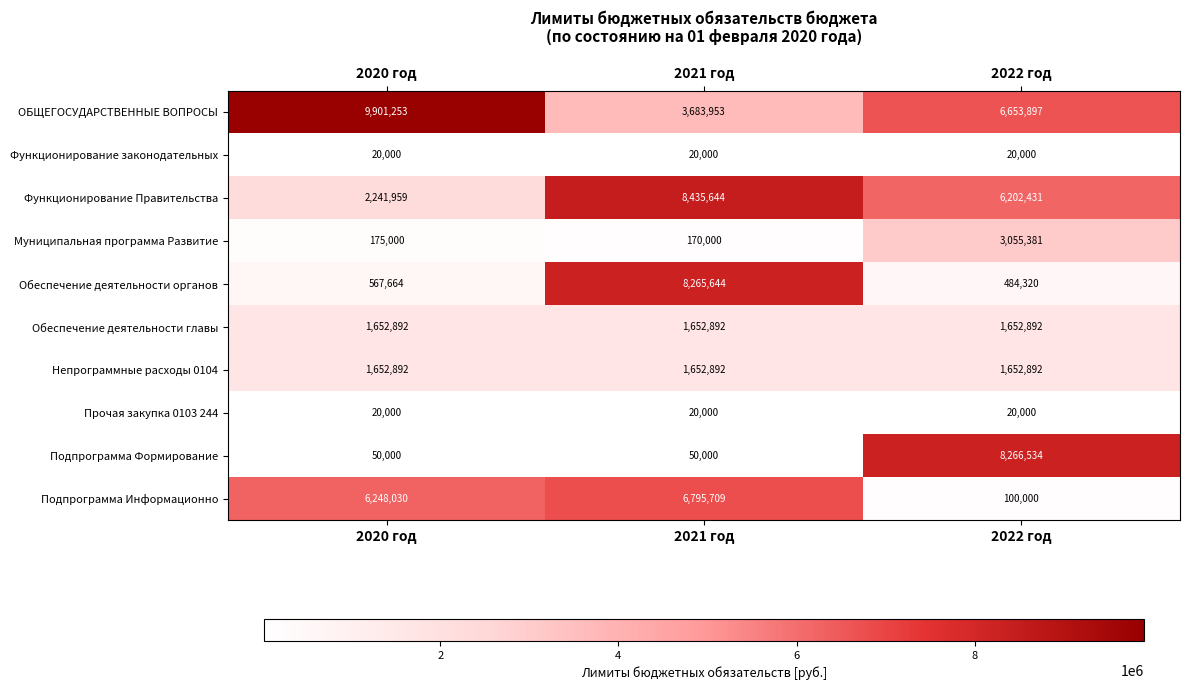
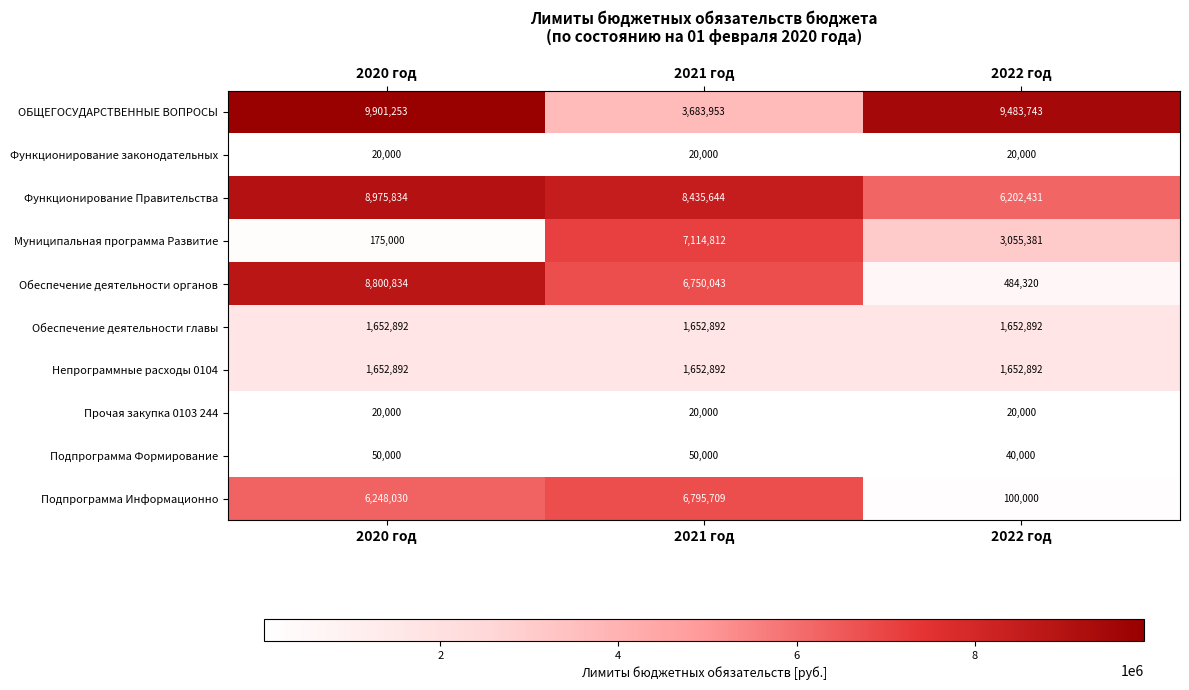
  {
    "ОБЩЕГОСУДАРСТВЕННЫЕ ВОПРОСЫ": {
      "2020 год": "9,901,253",
      "2021 год": "3,683,953",
-     "2022 год": "6,653,897"
+     "2022 год": "9,483,743"
    },
    "Функционирование законодательных": {
      "2020 год": "20,000",
      "2021 год": "20,000",
      "2022 год": "20,000"
    },
    "Функционирование Правительства": {
-     "2020 год": "2,241,959",
+     "2020 год": "8,975,834",
      "2021 год": "8,435,644",
      "2022 год": "6,202,431"
    },
    "Муниципальная программа Развитие": {
      "2020 год": "175,000",
-     "2021 год": "170,000",
+     "2021 год": "7,114,812",
      "2022 год": "3,055,381"
    },
    "Обеспечение деятельности органов": {
-     "2020 год": "567,664",
-     "2021 год": "8,265,644",
+     "2020 год": "8,800,834",
+     "2021 год": "6,750,043",
      "2022 год": "484,320"
    },
    "Обеспечение деятельности главы": {
      "2020 год": "1,652,892",
      "2021 год": "1,652,892",
      "2022 год": "1,652,892"
    },
    "Непрограммные расходы 0104": {
      "2020 год": "1,652,892",
      "2021 год": "1,652,892",
      "2022 год": "1,652,892"
    },
    "Прочая закупка 0103 244": {
      "2020 год": "20,000",
      "2021 год": "20,000",
      "2022 год": "20,000"
    },
    "Подпрограмма Формирование": {
      "2020 год": "50,000",
      "2021 год": "50,000",
-     "2022 год": "8,266,534"
+     "2022 год": "40,000"
    },
    "Подпрограмма Информационно": {
      "2020 год": "6,248,030",
      "2021 год": "6,795,709",
      "2022 год": "100,000"
    }
  }
